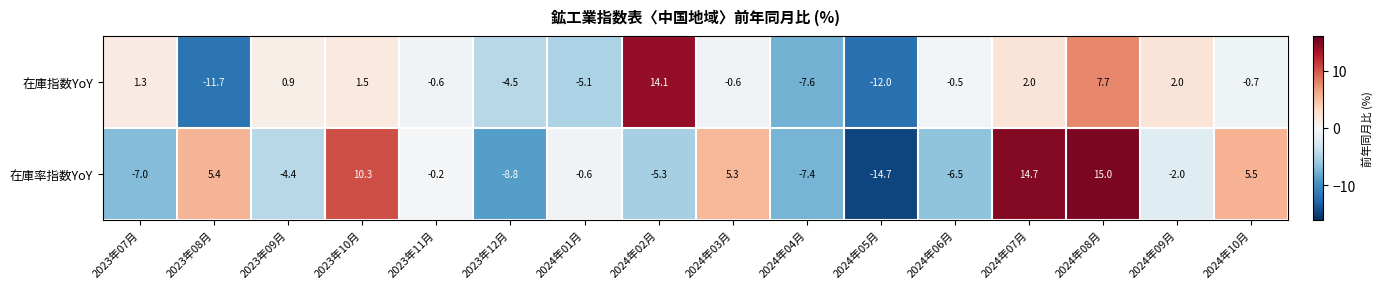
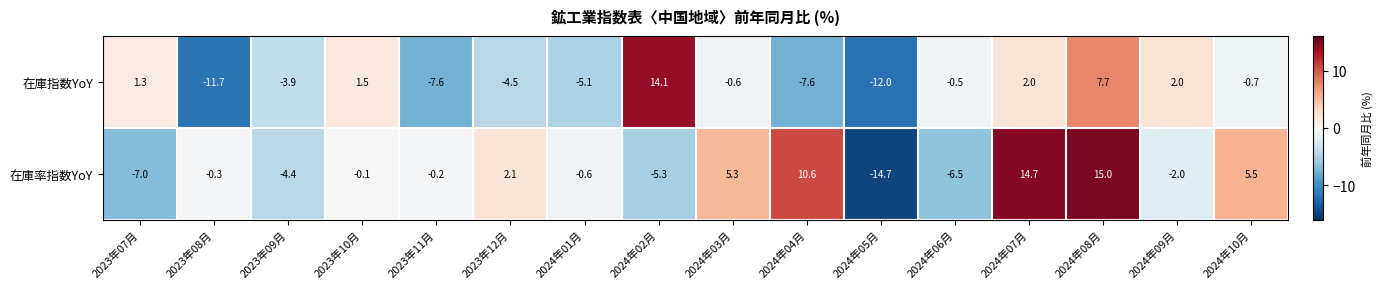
  {
    "在庫指数YoY": {
      "2023年07月": 1.3,
      "2023年08月": -11.7,
-     "2023年09月": 0.9,
+     "2023年09月": -3.9,
      "2023年10月": 1.5,
-     "2023年11月": -0.6,
+     "2023年11月": -7.6,
      "2023年12月": -4.5,
      "2024年01月": -5.1,
      "2024年02月": 14.1,
      "2024年03月": -0.6,
      "2024年04月": -7.6,
      "2024年05月": -12.0,
      "2024年06月": -0.5,
      "2024年07月": 2.0,
      "2024年08月": 7.7,
      "2024年09月": 2.0,
      "2024年10月": -0.7
    },
    "在庫率指数YoY": {
      "2023年07月": -7.0,
-     "2023年08月": 5.4,
+     "2023年08月": -0.3,
      "2023年09月": -4.4,
-     "2023年10月": 10.3,
+     "2023年10月": -0.1,
      "2023年11月": -0.2,
-     "2023年12月": -8.8,
+     "2023年12月": 2.1,
      "2024年01月": -0.6,
      "2024年02月": -5.3,
      "2024年03月": 5.3,
-     "2024年04月": -7.4,
+     "2024年04月": 10.6,
      "2024年05月": -14.7,
      "2024年06月": -6.5,
      "2024年07月": 14.7,
      "2024年08月": 15.0,
      "2024年09月": -2.0,
      "2024年10月": 5.5
    }
  }
